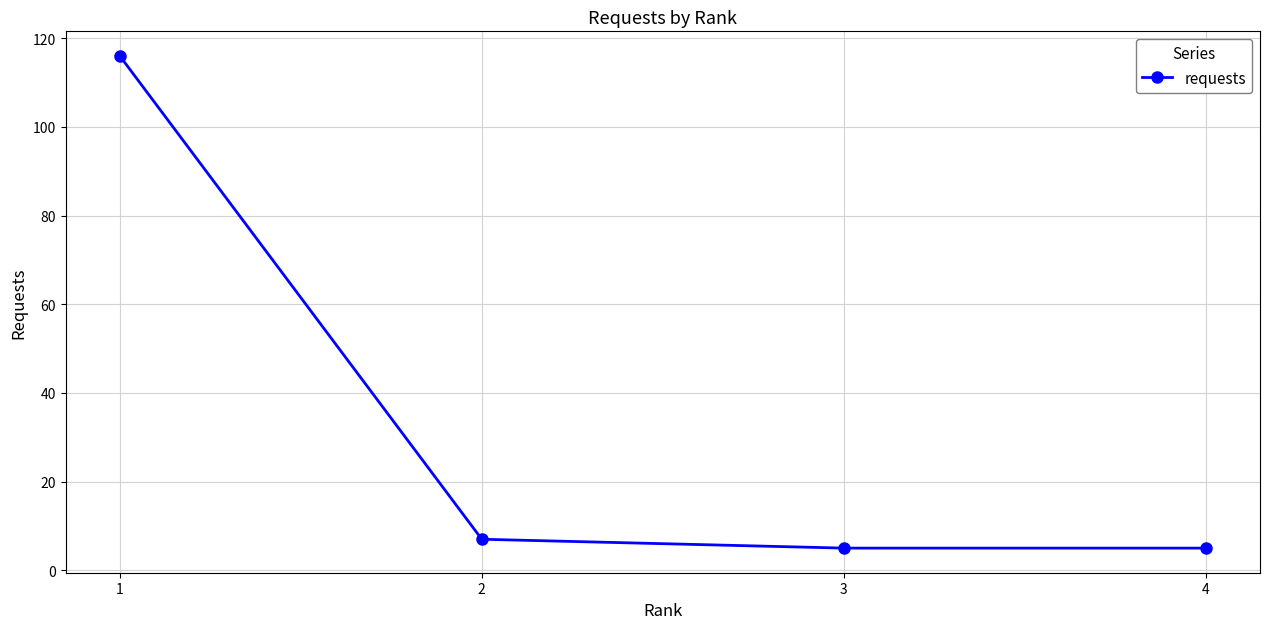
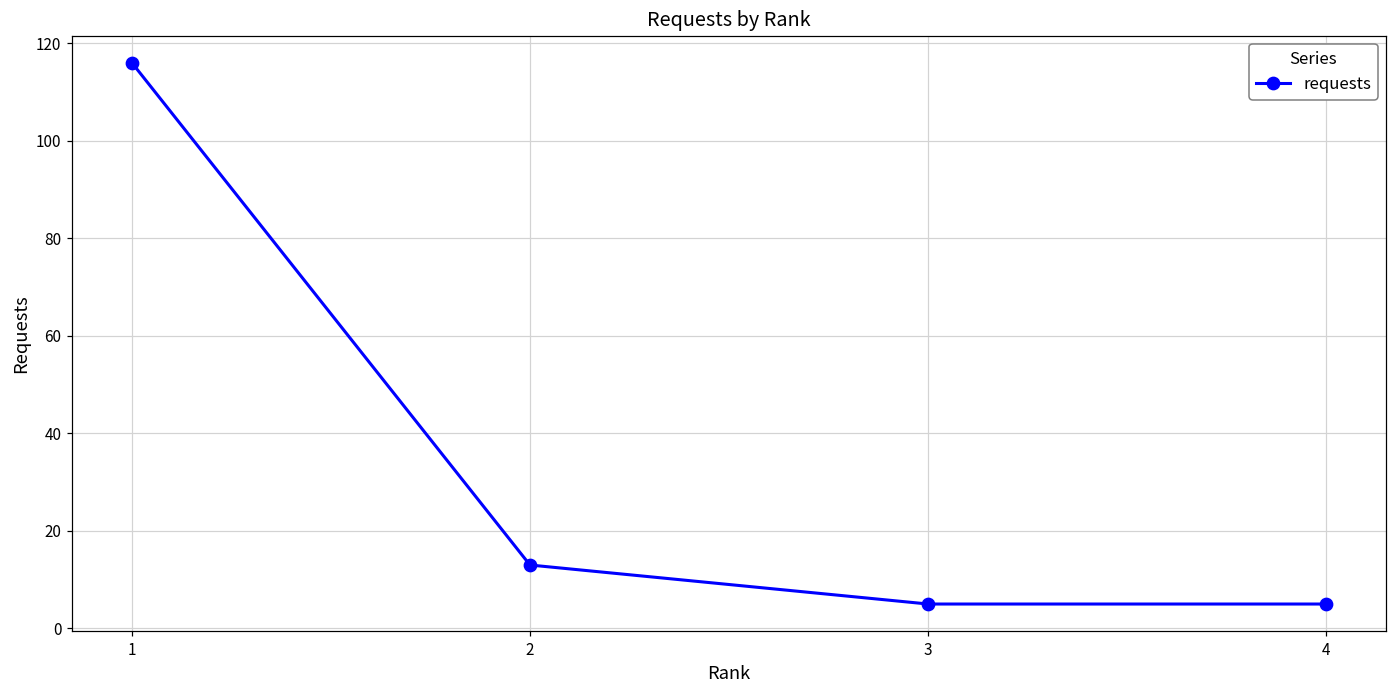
  {
    "1": 116,
-   "2": 7,
+   "2": 13,
    "3": 5,
    "4": 5
  }
